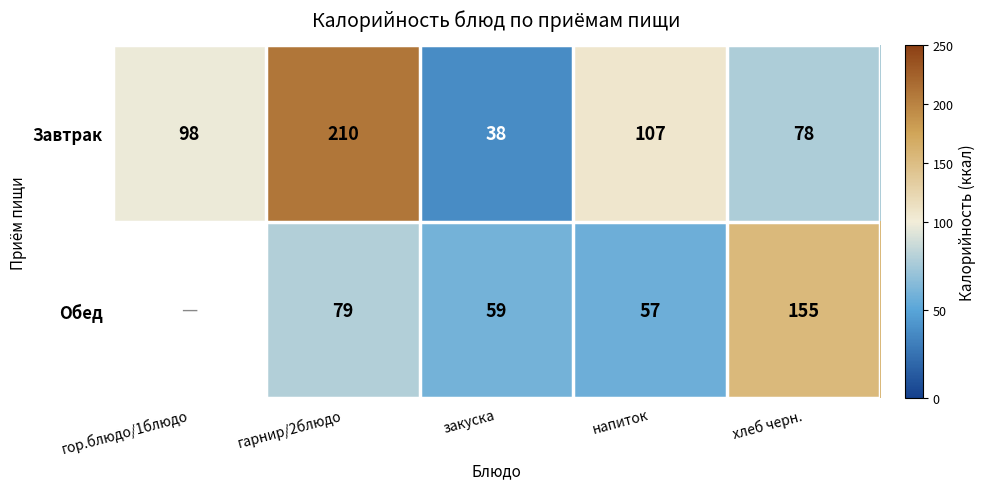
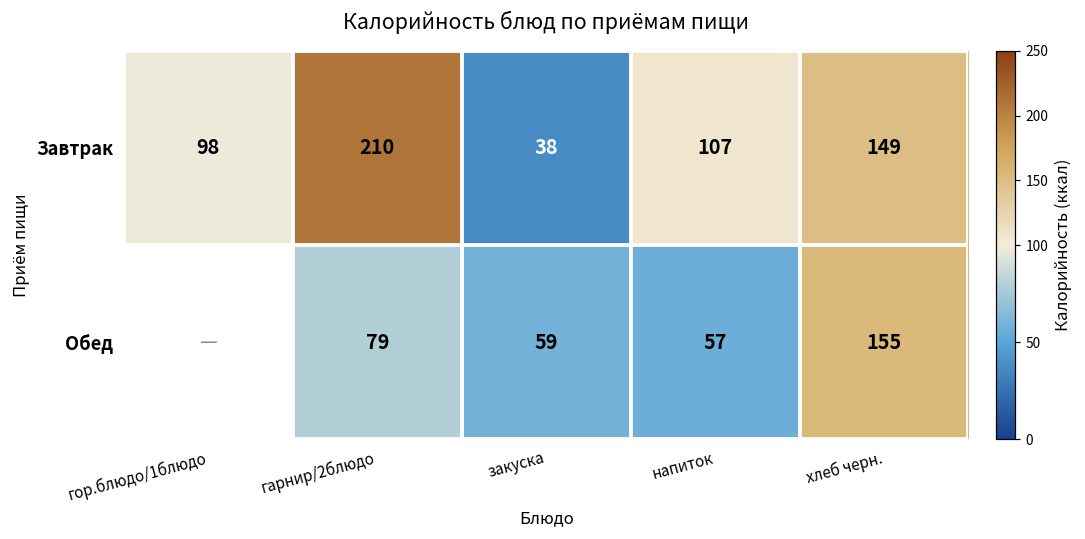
  {
    "Завтрак": {
      "гор.блюдо/1блюдо": 98,
      "гарнир/2блюдо": 210,
      "закуска": 38,
      "напиток": 107,
-     "хлеб черн.": 78
+     "хлеб черн.": 149
    },
    "Обед": {
      "гарнир/2блюдо": 79,
      "закуска": 59,
      "напиток": 57,
      "хлеб черн.": 155
    }
  }
